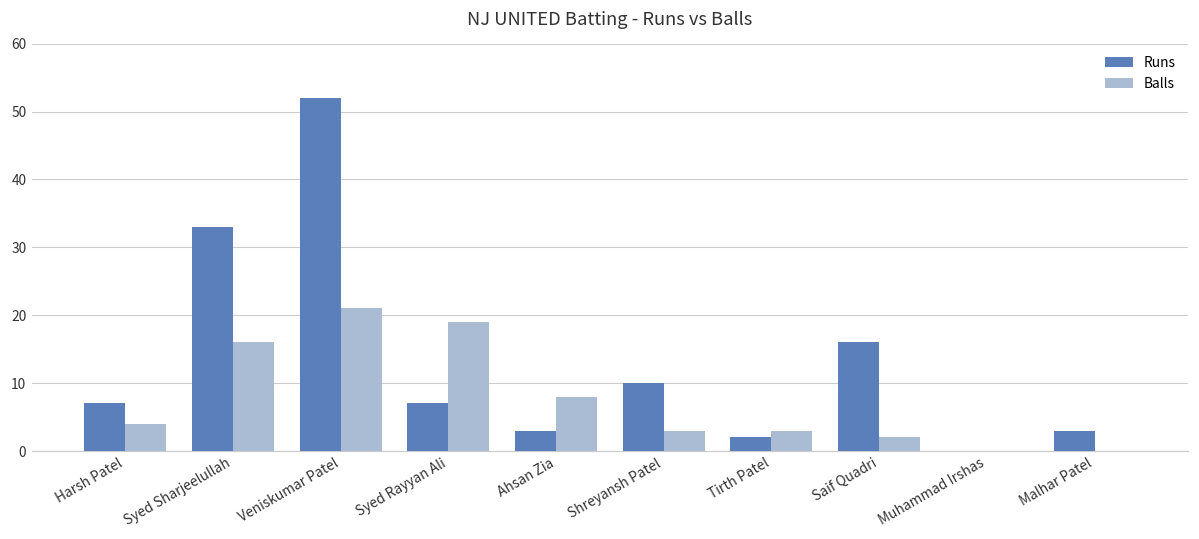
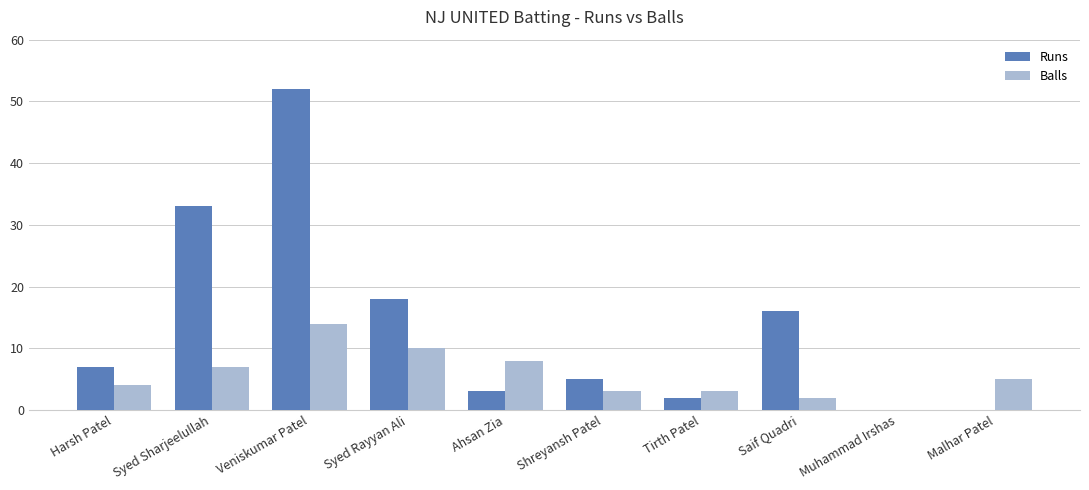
  {
    "Runs": {
      "Harsh Patel": 7,
      "Syed Sharjeelullah": 33,
      "Veniskumar Patel": 52,
-     "Syed Rayyan Ali": 7,
+     "Syed Rayyan Ali": 18,
      "Ahsan Zia": 3,
-     "Shreyansh Patel": 10,
+     "Shreyansh Patel": 5,
      "Tirth Patel": 2,
      "Saif Quadri": 16,
      "Muhammad Irshas": 0,
-     "Malhar Patel": 3
+     "Malhar Patel": 0
    },
    "Balls": {
      "Harsh Patel": 4,
-     "Syed Sharjeelullah": 16,
-     "Veniskumar Patel": 21,
-     "Syed Rayyan Ali": 19,
+     "Syed Sharjeelullah": 7,
+     "Veniskumar Patel": 14,
+     "Syed Rayyan Ali": 10,
      "Ahsan Zia": 8,
      "Shreyansh Patel": 3,
      "Tirth Patel": 3,
      "Saif Quadri": 2,
      "Muhammad Irshas": 0,
-     "Malhar Patel": 0
+     "Malhar Patel": 5
    }
  }
